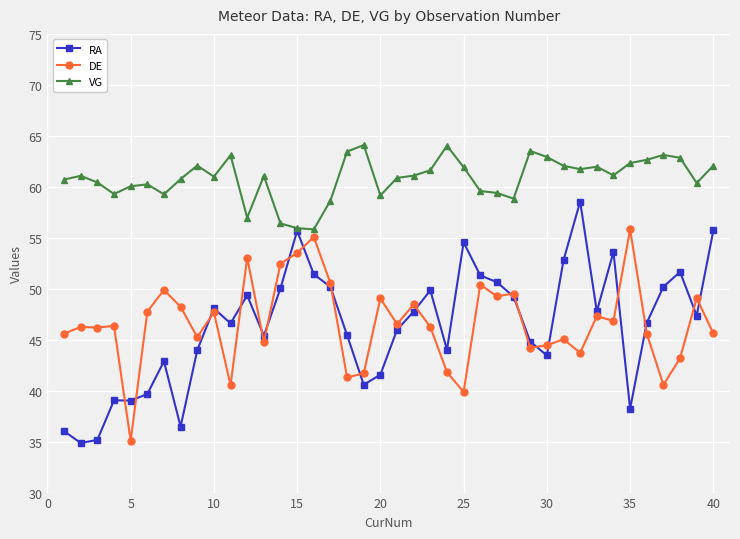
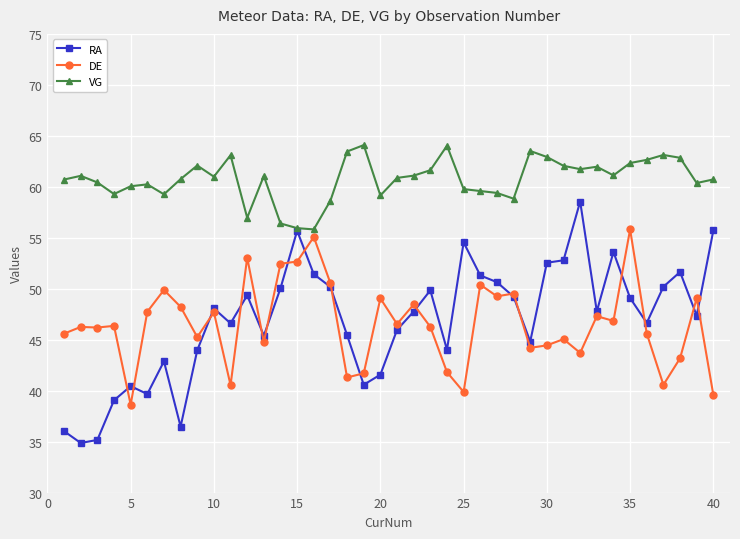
  {
    "RA": {
-     "5": 39.0,
+     "5": 40.4,
      "10": 48.1,
      "15": 55.7,
      "20": 41.6,
      "25": 54.5,
-     "30": 43.5,
-     "35": 38.2,
+     "30": 52.5,
+     "35": 49.1,
      "40": 55.7
    },
    "DE": {
-     "5": 35.1,
+     "5": 38.6,
      "10": 47.7,
-     "15": 53.5,
+     "15": 52.7,
      "20": 49.1,
      "25": 39.9,
      "30": 44.4,
      "35": 55.8,
-     "40": 45.6
+     "40": 39.6
    },
    "VG": {
      "5": 60.1,
      "10": 61.0,
      "15": 55.9,
      "20": 59.2,
-     "25": 61.9,
+     "25": 59.8,
      "30": 62.9,
      "35": 62.3,
-     "40": 62.1
+     "40": 60.7
    }
  }
